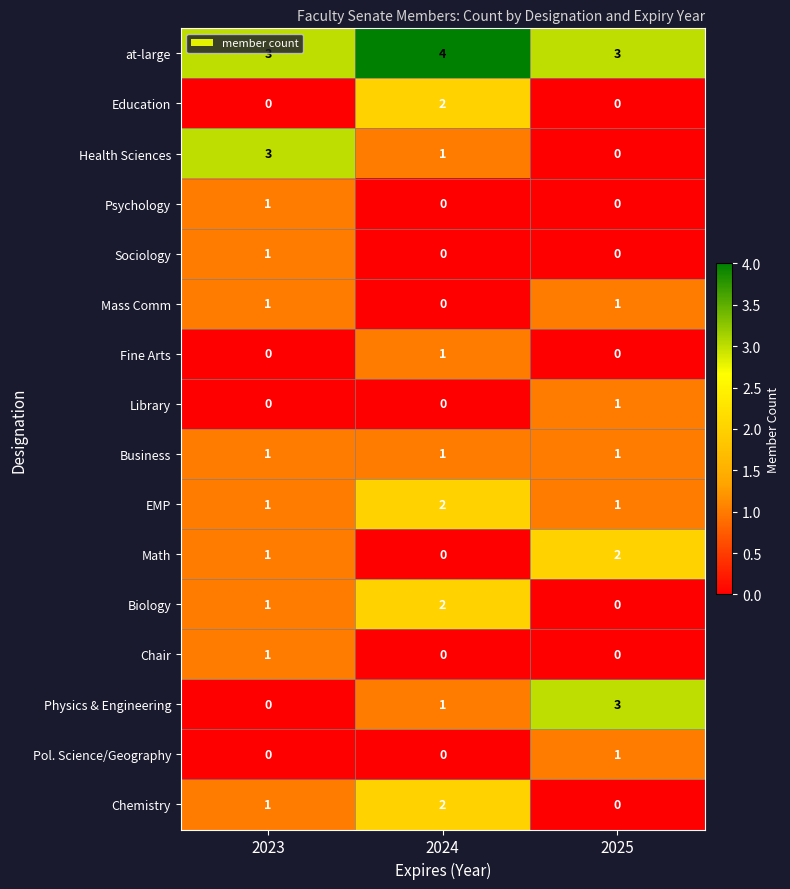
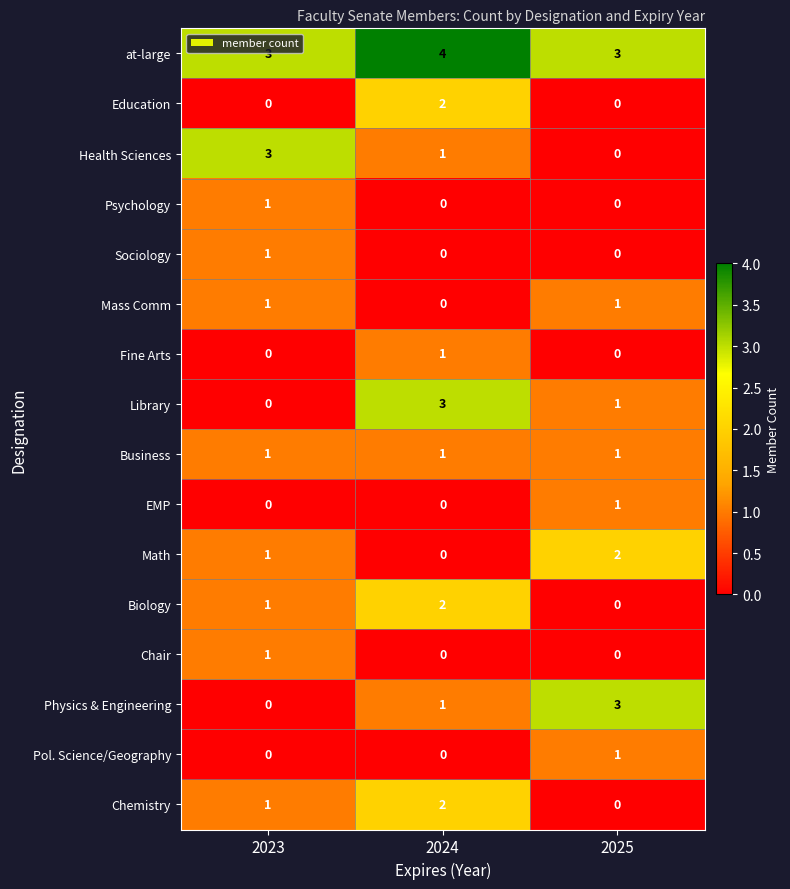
  {
    "at-large": {
      "2024": 4,
      "2025": 3
    },
    "Education": {
      "2023": 0,
      "2024": 2,
      "2025": 0
    },
    "Health Sciences": {
      "2023": 3,
      "2024": 1,
      "2025": 0
    },
    "Psychology": {
      "2023": 1,
      "2024": 0,
      "2025": 0
    },
    "Sociology": {
      "2023": 1,
      "2024": 0,
      "2025": 0
    },
    "Mass Comm": {
      "2023": 1,
      "2024": 0,
      "2025": 1
    },
    "Fine Arts": {
      "2023": 0,
      "2024": 1,
      "2025": 0
    },
    "Library": {
      "2023": 0,
-     "2024": 0,
+     "2024": 3,
      "2025": 1
    },
    "Business": {
      "2023": 1,
      "2024": 1,
      "2025": 1
    },
    "EMP": {
-     "2023": 1,
-     "2024": 2,
+     "2023": 0,
+     "2024": 0,
      "2025": 1
    },
    "Math": {
      "2023": 1,
      "2024": 0,
      "2025": 2
    },
    "Biology": {
      "2023": 1,
      "2024": 2,
      "2025": 0
    },
    "Chair": {
      "2023": 1,
      "2024": 0,
      "2025": 0
    },
    "Physics & Engineering": {
      "2023": 0,
      "2024": 1,
      "2025": 3
    },
    "Pol. Science/Geography": {
      "2023": 0,
      "2024": 0,
      "2025": 1
    },
    "Chemistry": {
      "2023": 1,
      "2024": 2,
      "2025": 0
    }
  }
